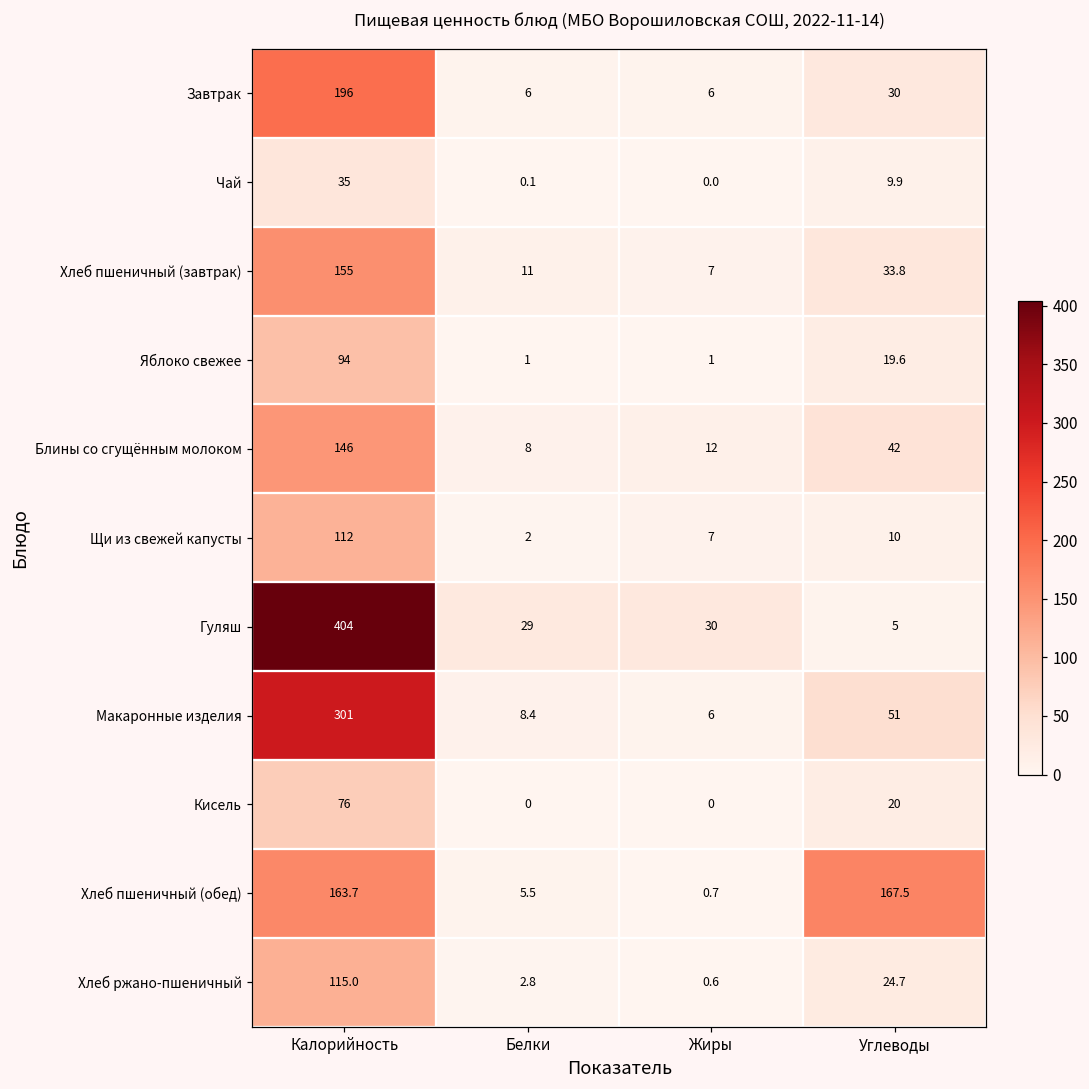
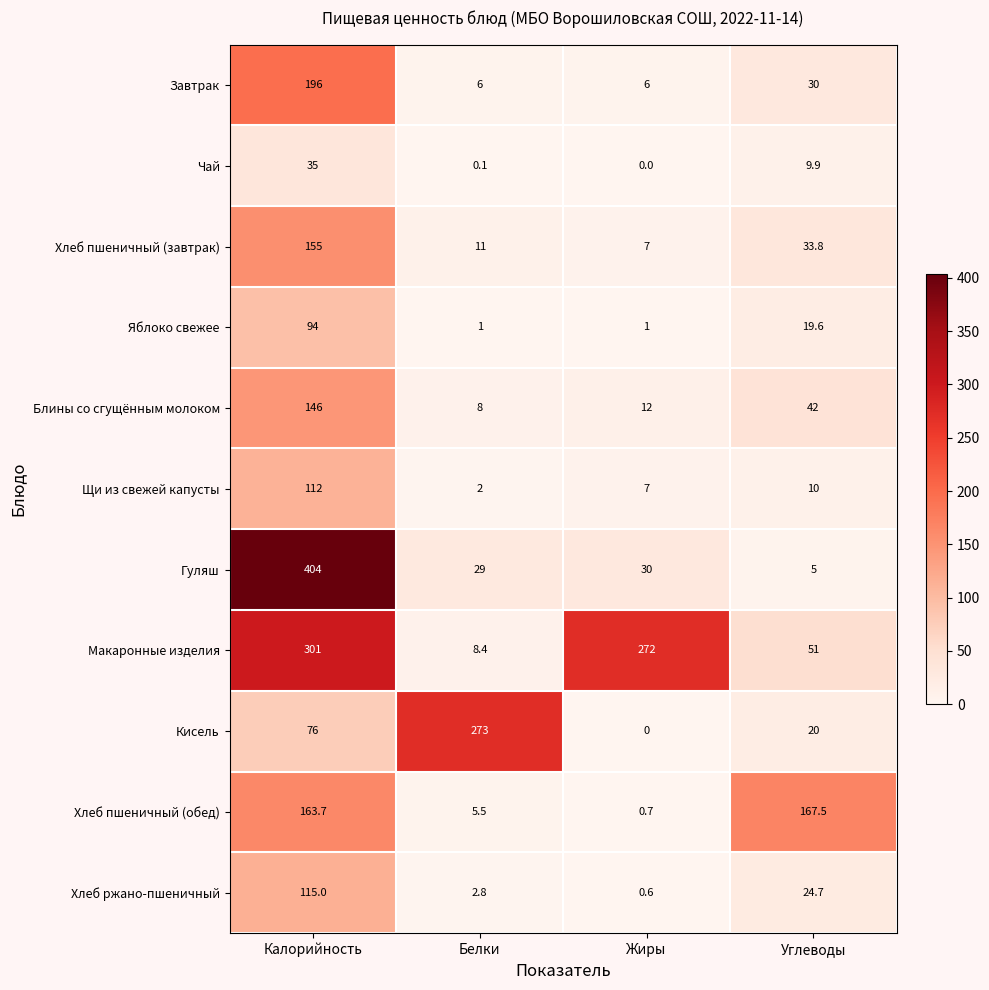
  {
    "Завтрак": {
      "Калорийность": 196,
      "Белки": 6,
      "Жиры": 6,
      "Углеводы": 30
    },
    "Чай": {
      "Калорийность": 35,
      "Белки": 0.1,
      "Жиры": 0.0,
      "Углеводы": 9.9
    },
    "Хлеб пшеничный (завтрак)": {
      "Калорийность": 155,
      "Белки": 11,
      "Жиры": 7,
      "Углеводы": 33.8
    },
    "Яблоко свежее": {
      "Калорийность": 94,
      "Белки": 1,
      "Жиры": 1,
      "Углеводы": 19.6
    },
    "Блины со сгущённым молоком": {
      "Калорийность": 146,
      "Белки": 8,
      "Жиры": 12,
      "Углеводы": 42
    },
    "Щи из свежей капусты": {
      "Калорийность": 112,
      "Белки": 2,
      "Жиры": 7,
      "Углеводы": 10
    },
    "Гуляш": {
      "Калорийность": 404,
      "Белки": 29,
      "Жиры": 30,
      "Углеводы": 5
    },
    "Макаронные изделия": {
      "Калорийность": 301,
      "Белки": 8.4,
-     "Жиры": 6,
+     "Жиры": 272,
      "Углеводы": 51
    },
    "Кисель": {
      "Калорийность": 76,
-     "Белки": 0,
+     "Белки": 273,
      "Жиры": 0,
      "Углеводы": 20
    },
    "Хлеб пшеничный (обед)": {
      "Калорийность": 163.7,
      "Белки": 5.5,
      "Жиры": 0.7,
      "Углеводы": 167.5
    },
    "Хлеб ржано-пшеничный": {
      "Калорийность": 115.0,
      "Белки": 2.8,
      "Жиры": 0.6,
      "Углеводы": 24.7
    }
  }
